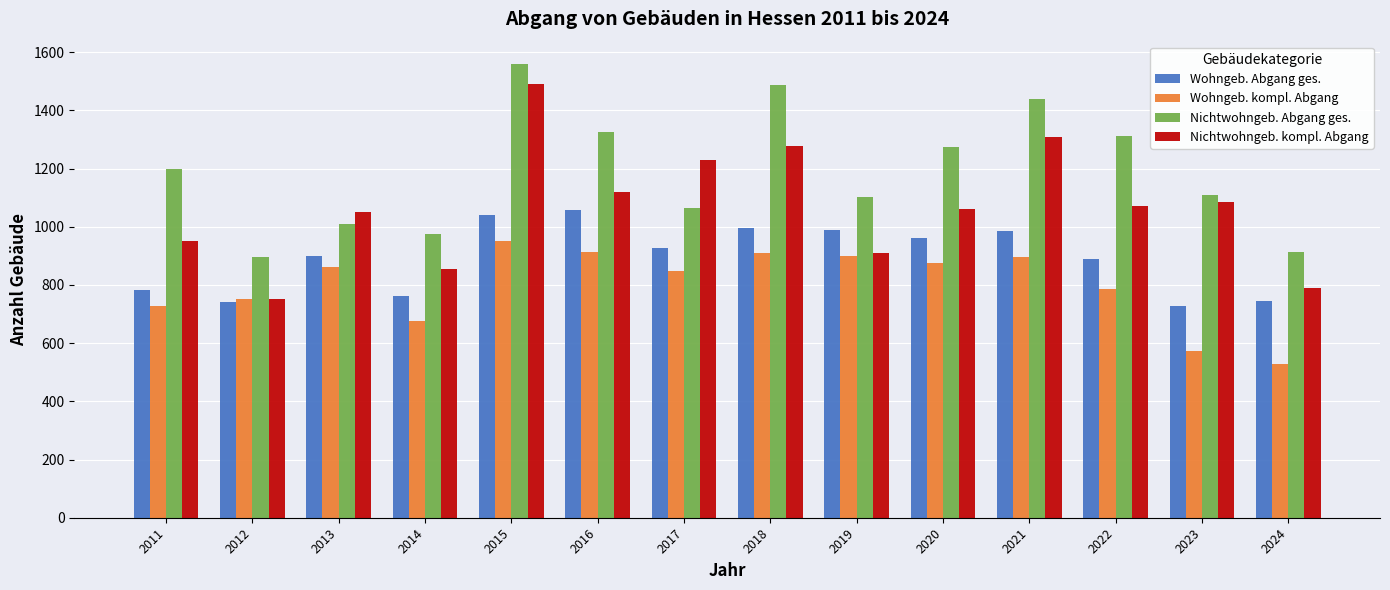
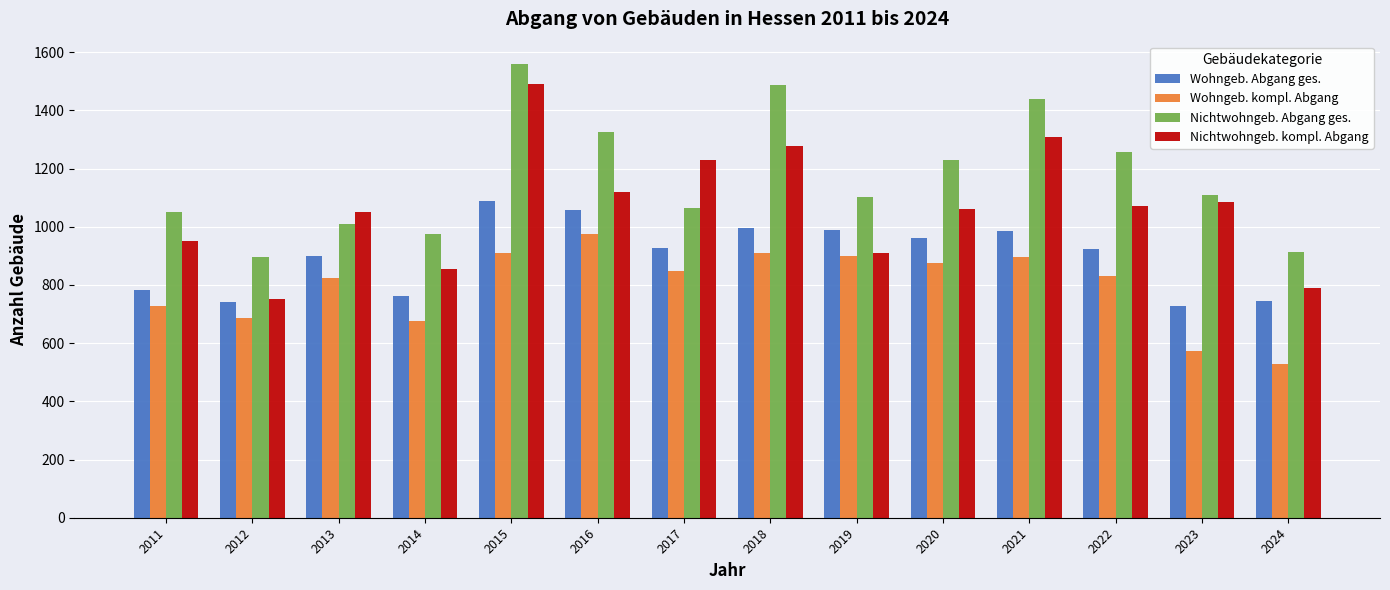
  {
    "Wohngeb. Abgang ges.": {
      "2011": 780,
      "2012": 740,
      "2013": 900,
      "2014": 760,
-     "2015": 1040,
+     "2015": 1090,
      "2016": 1060,
      "2017": 930,
      "2018": 990,
      "2019": 990,
      "2020": 960,
      "2021": 980,
-     "2022": 890,
+     "2022": 920,
      "2023": 730,
      "2024": 750
    },
    "Wohngeb. kompl. Abgang": {
      "2011": 730,
-     "2012": 750,
-     "2013": 860,
+     "2012": 690,
+     "2013": 820,
      "2014": 680,
-     "2015": 950,
-     "2016": 910,
+     "2015": 910,
+     "2016": 980,
      "2017": 850,
      "2018": 910,
      "2019": 900,
      "2020": 880,
      "2021": 900,
-     "2022": 790,
+     "2022": 830,
      "2023": 570,
      "2024": 530
    },
    "Nichtwohngeb. Abgang ges.": {
-     "2011": 1200,
+     "2011": 1050,
      "2012": 900,
      "2013": 1010,
      "2014": 980,
      "2015": 1560,
      "2016": 1330,
      "2017": 1060,
      "2018": 1490,
      "2019": 1100,
-     "2020": 1280,
+     "2020": 1230,
      "2021": 1440,
-     "2022": 1310,
+     "2022": 1260,
      "2023": 1110,
      "2024": 910
    },
    "Nichtwohngeb. kompl. Abgang": {
      "2011": 950,
      "2012": 750,
      "2013": 1050,
      "2014": 850,
      "2015": 1490,
      "2016": 1120,
      "2017": 1230,
      "2018": 1280,
      "2019": 910,
      "2020": 1060,
      "2021": 1310,
      "2022": 1070,
      "2023": 1090,
      "2024": 790
    }
  }
